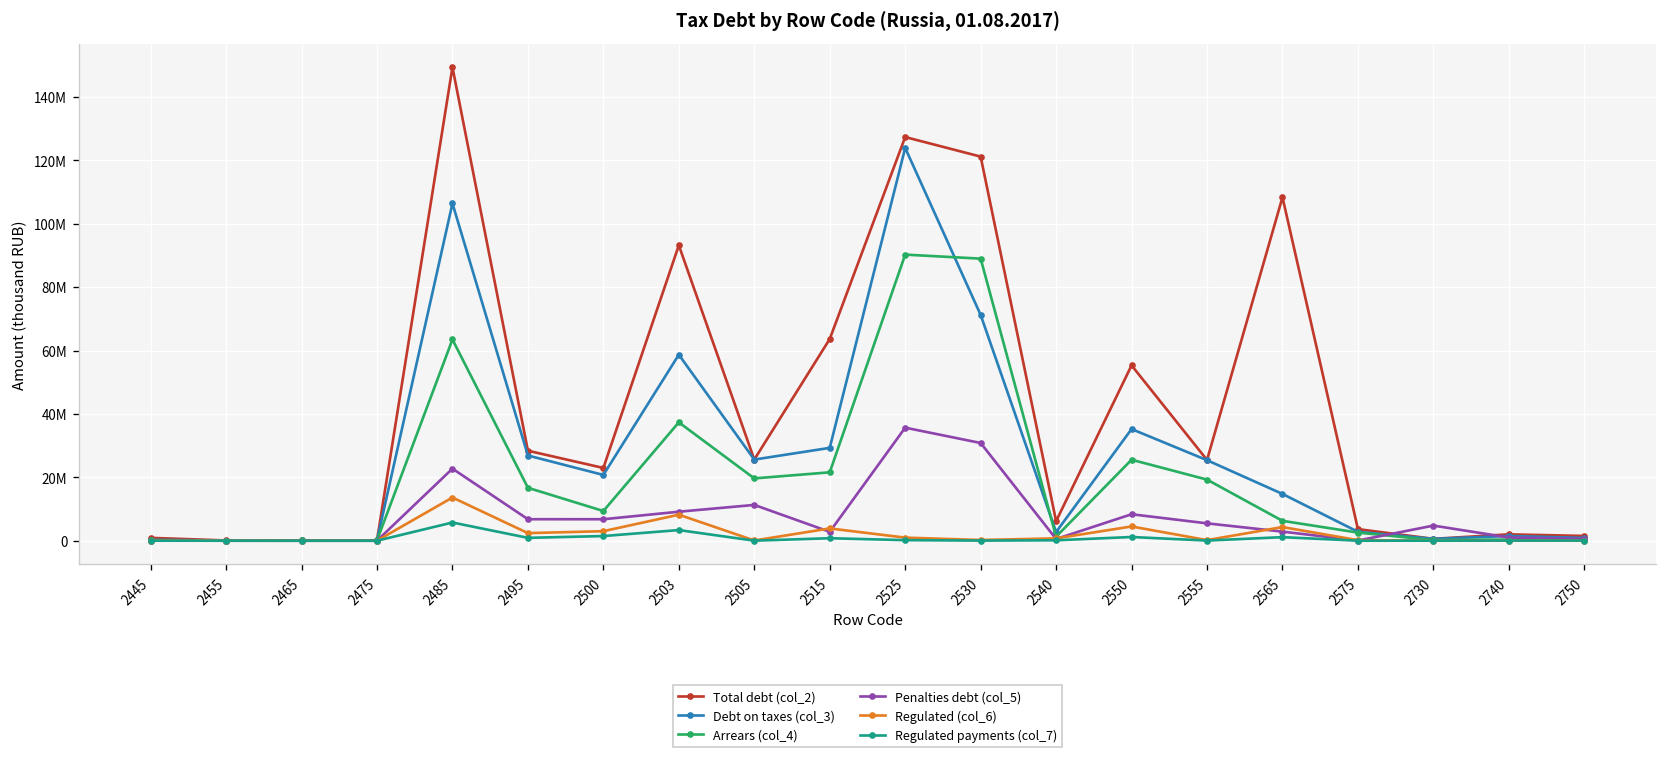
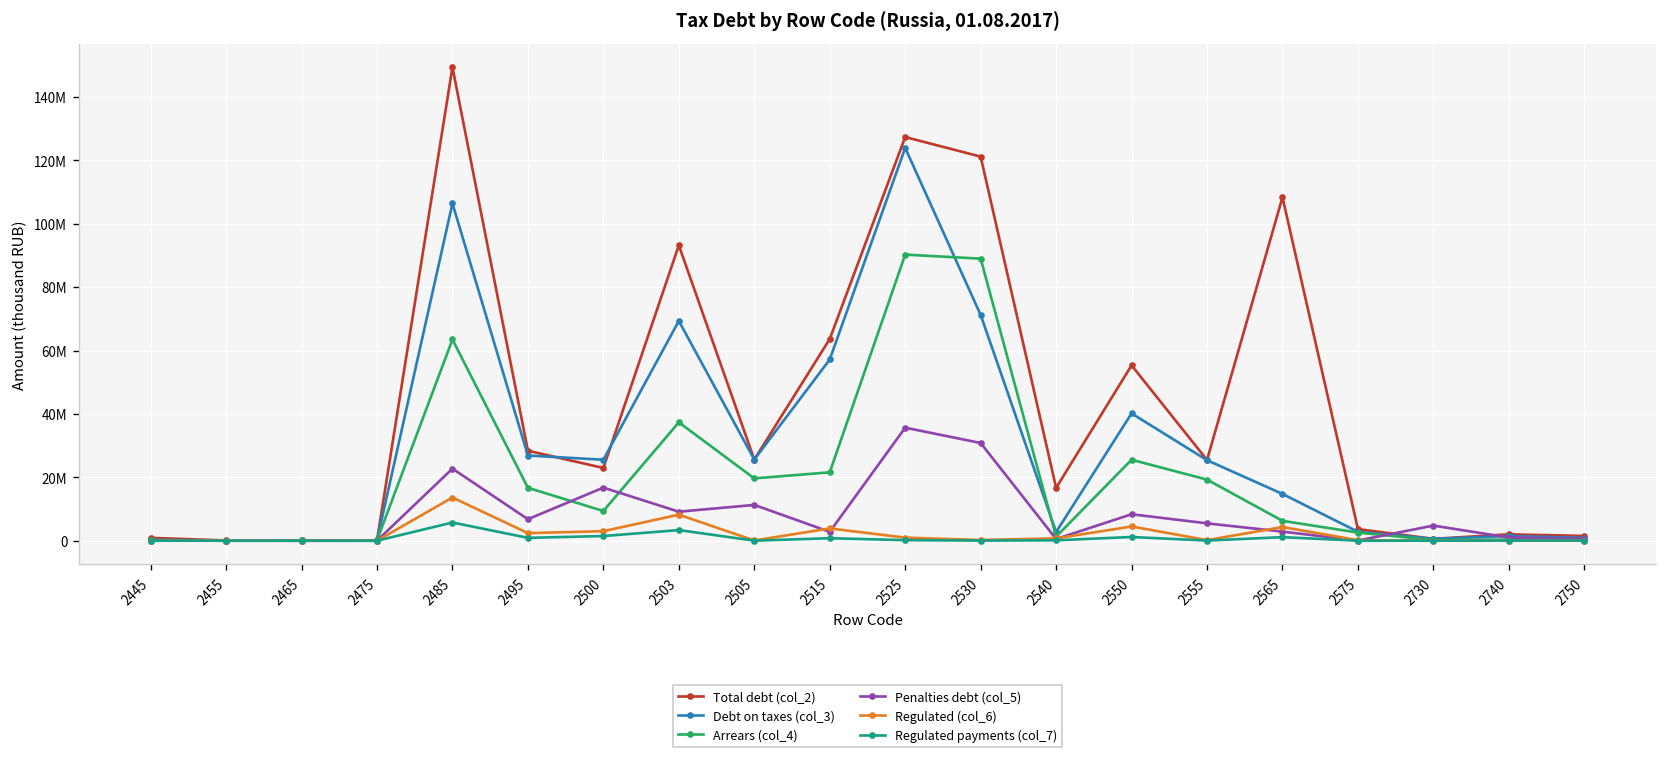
  {
    "Total debt (col_2)": {
      "2485": 149000000,
      "2495": 28000000,
      "2500": 23000000,
      "2503": 93000000,
      "2515": 64000000,
      "2525": 127000000,
      "2530": 121000000,
-     "2540": 6000000,
+     "2540": 17000000,
      "2550": 55000000,
      "2565": 108000000
    },
    "Debt on taxes (col_3)": {
      "2485": 106000000,
      "2495": 27000000,
-     "2500": 21000000,
-     "2503": 59000000,
-     "2515": 29000000,
+     "2500": 26000000,
+     "2503": 69000000,
+     "2515": 57000000,
      "2525": 124000000,
      "2530": 71000000,
      "2540": 3000000,
-     "2550": 35000000,
+     "2550": 40000000,
      "2565": 15000000
    },
    "Penalties debt (col_5)": {
      "2485": 23000000,
      "2495": 7000000,
-     "2500": 7000000,
+     "2500": 17000000,
      "2505": 11000000,
      "2515": 3000000,
      "2525": 36000000,
      "2530": 31000000,
      "2550": 8000000,
      "2555": 5000000,
      "2565": 3000000,
      "2730": 5000000
    },
    "Regulated (col_6)": {
      "2485": 14000000,
      "2495": 2000000,
      "2500": 3000000,
      "2515": 4000000,
      "2550": 4000000,
      "2565": 4000000
    }
  }
